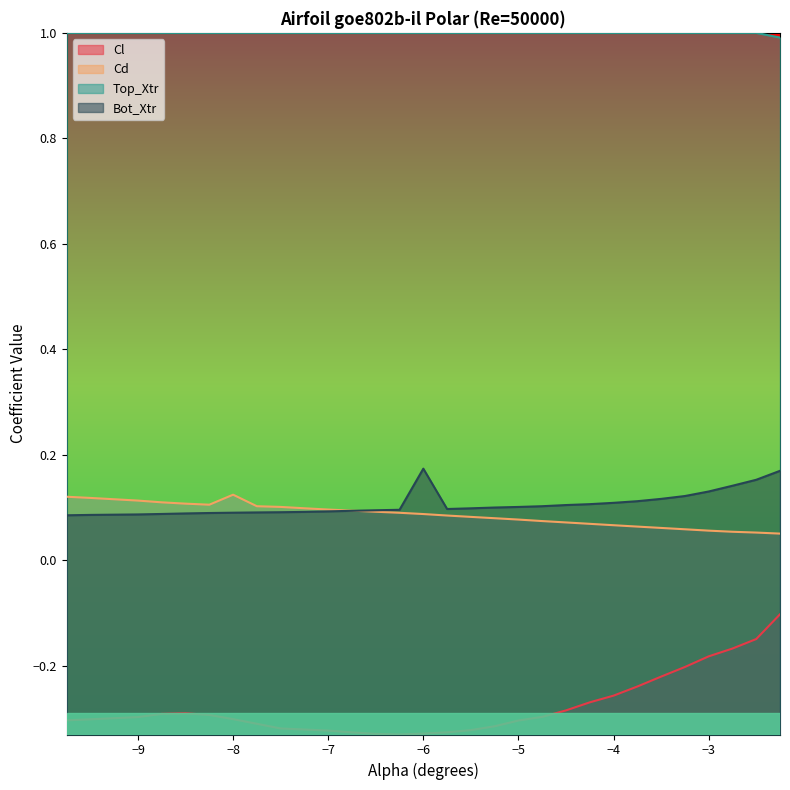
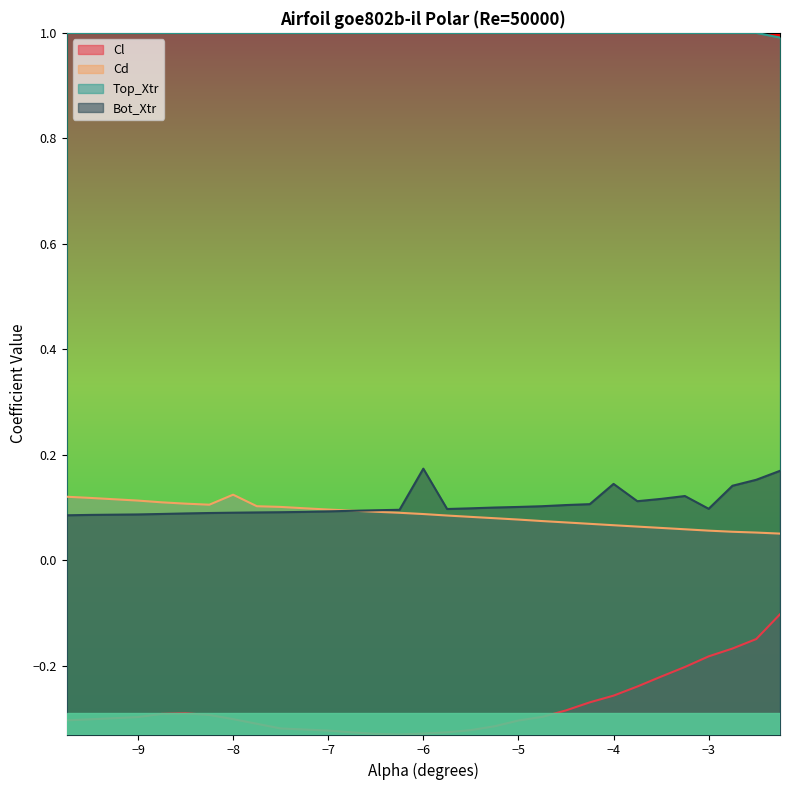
  {
    "Cl": {
      "−4": -0.26,
      "−3": -0.18
    },
    "Cd": {
      "−9": 0.11,
      "−8": 0.12,
      "−6": 0.09,
      "−5": 0.08,
      "−4": 0.07,
      "−3": 0.06
    },
    "Top_Xtr": {
      "−9": 1.00,
      "−8": 1.00,
      "−7": 1.00,
      "−6": 1.00,
      "−5": 1.00,
      "−4": 1.00,
      "−3": 1.00
    },
    "Bot_Xtr": {
      "−9": 0.09,
      "−8": 0.09,
      "−6": 0.17,
      "−5": 0.10,
-     "−4": 0.11,
-     "−3": 0.13
+     "−4": 0.14,
+     "−3": 0.10
    }
  }
